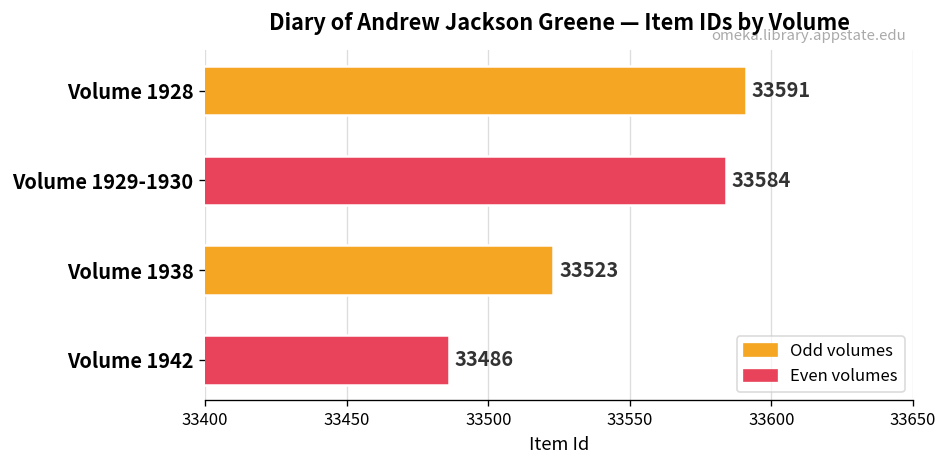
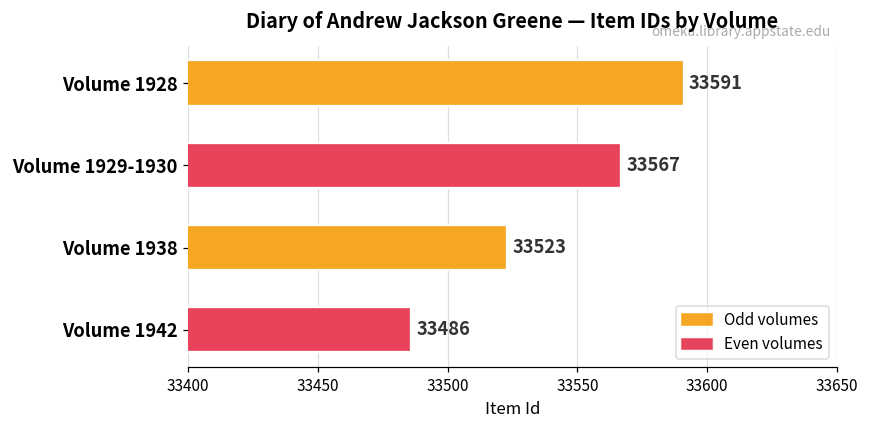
  {
    "Volume 1928": 33591,
-   "Volume 1929-1930": 33584,
+   "Volume 1929-1930": 33567,
    "Volume 1938": 33523,
    "Volume 1942": 33486
  }
